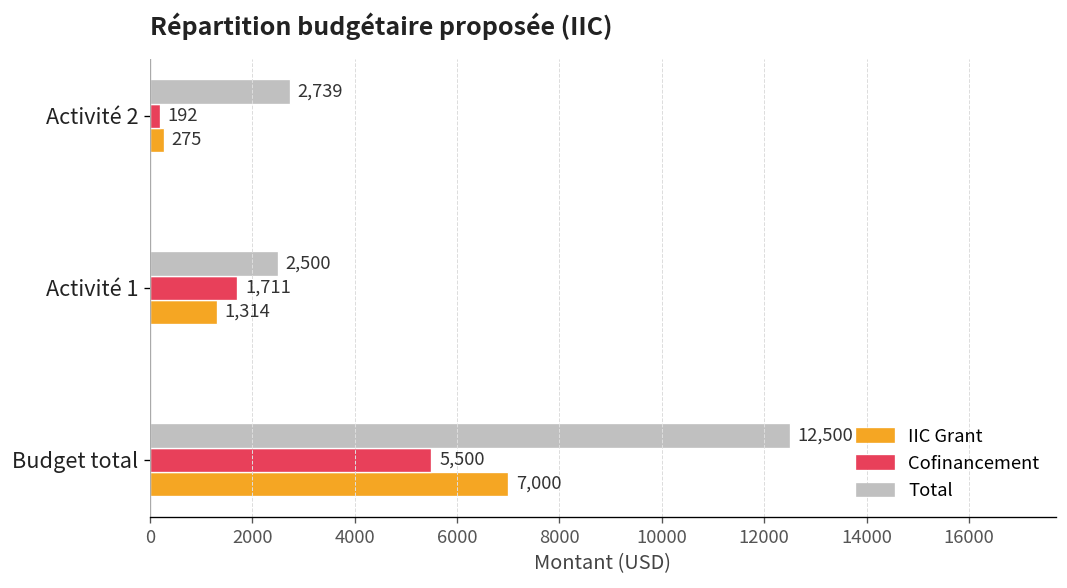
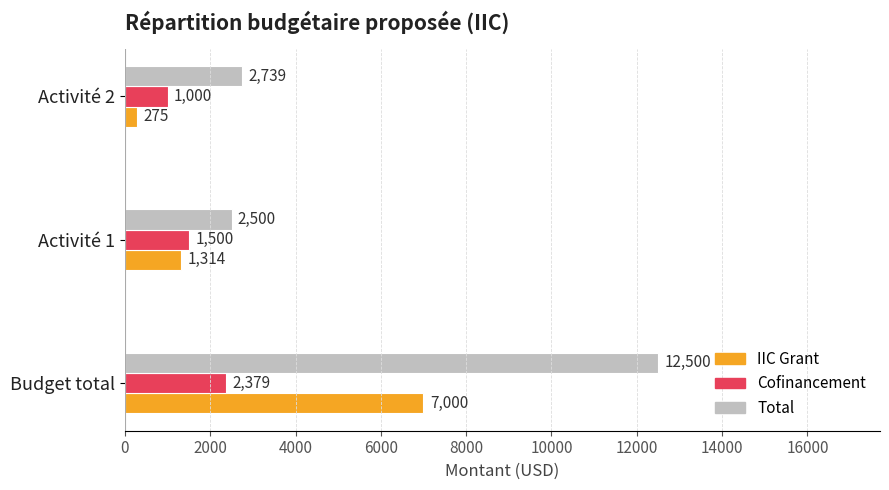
  {
    "IIC Grant": {
      "Activité 2": "275",
      "Activité 1": "1,314",
      "Budget total": "7,000"
    },
    "Cofinancement": {
-     "Activité 2": "192",
-     "Activité 1": "1,711",
-     "Budget total": "5,500"
+     "Activité 2": "1,000",
+     "Activité 1": "1,500",
+     "Budget total": "2,379"
    },
    "Total": {
      "Activité 2": "2,739",
      "Activité 1": "2,500",
      "Budget total": "12,500"
    }
  }
